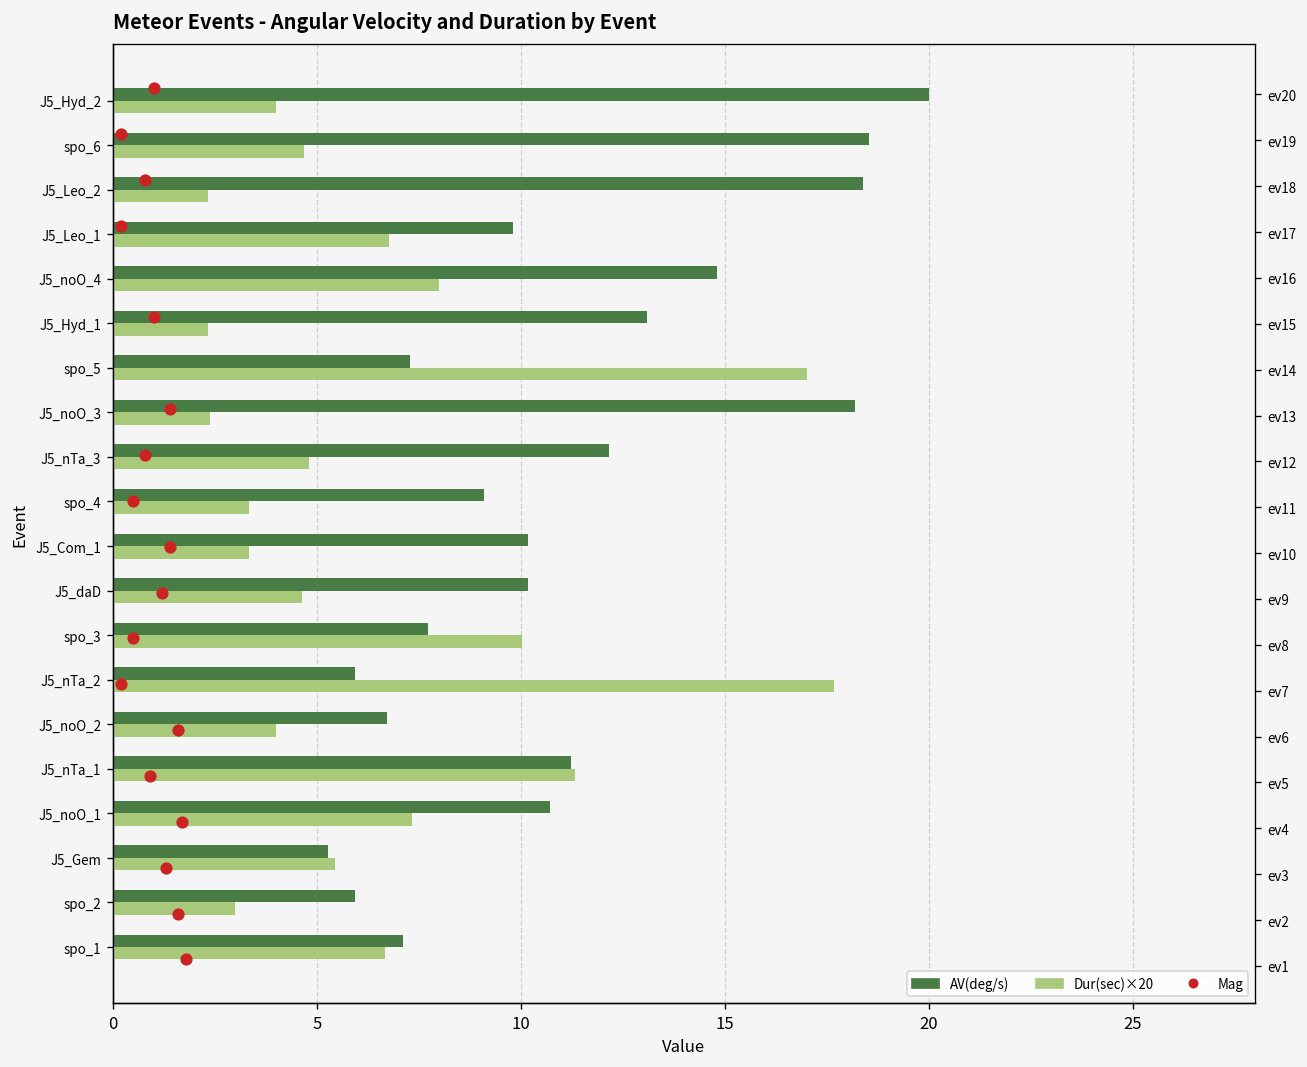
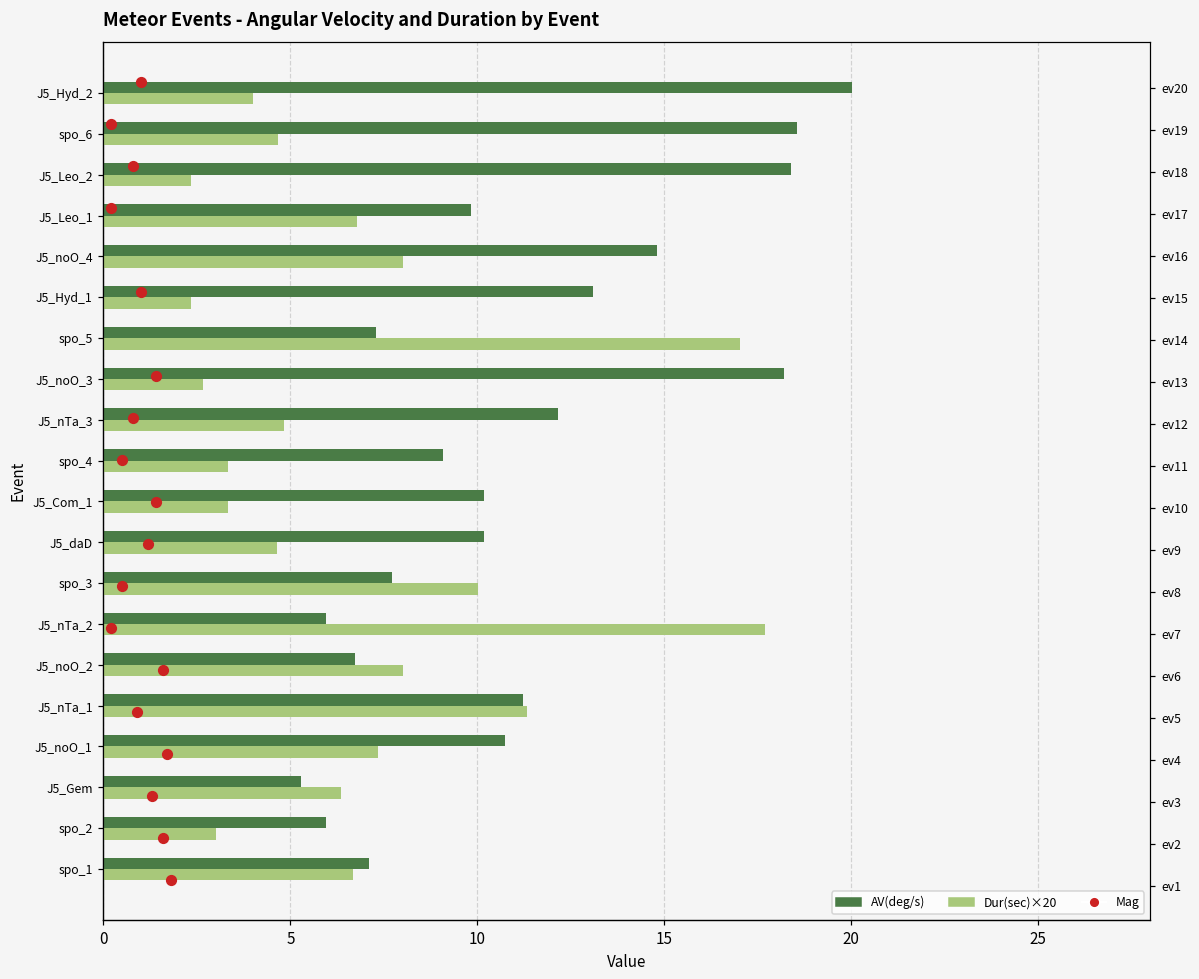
  {
    "Dur(sec)×20": {
      "ev20": 4.0,
      "ev19": 4.7,
      "ev18": 2.3,
      "ev17": 6.8,
      "ev16": 8.0,
      "ev15": 2.3,
      "ev14": 17.0,
-     "ev13": 2.4,
+     "ev13": 2.7,
      "ev12": 4.8,
      "ev11": 3.3,
      "ev10": 3.3,
      "ev9": 4.6,
      "ev8": 10.0,
      "ev7": 17.7,
-     "ev6": 4.0,
+     "ev6": 8.0,
      "ev5": 11.3,
      "ev4": 7.3,
-     "ev3": 5.4,
+     "ev3": 6.3,
      "ev2": 3.0,
      "ev1": 6.7
    }
  }
